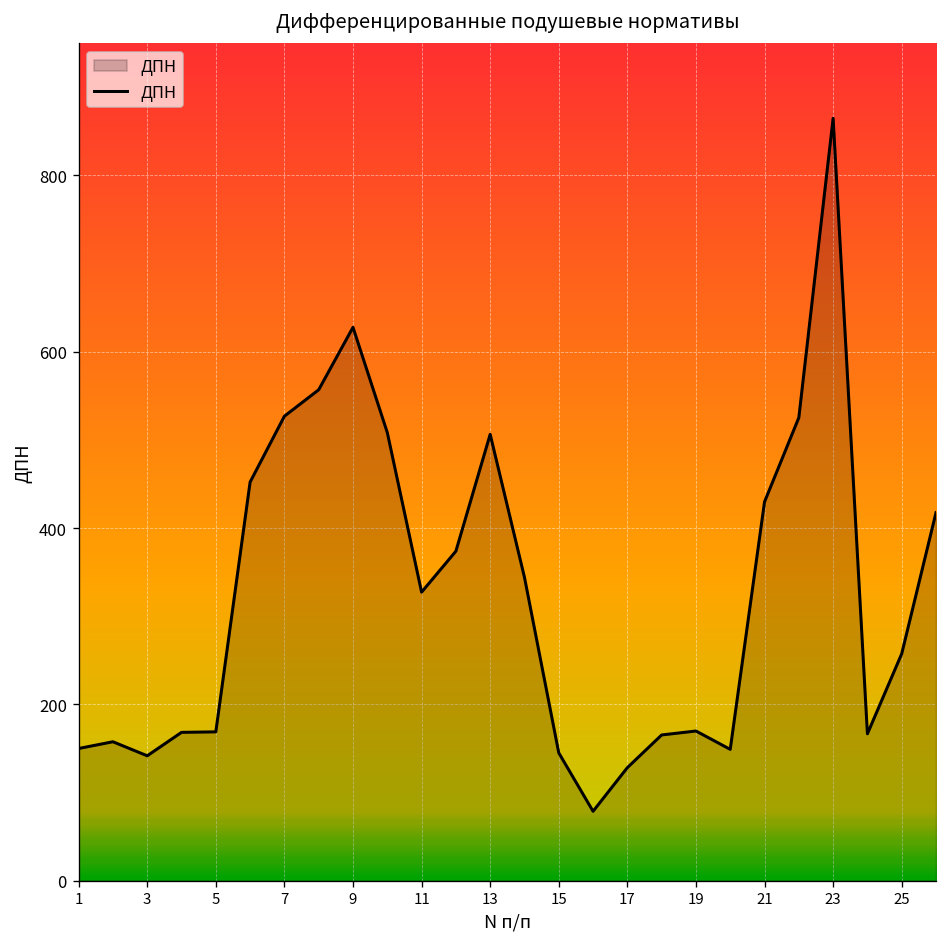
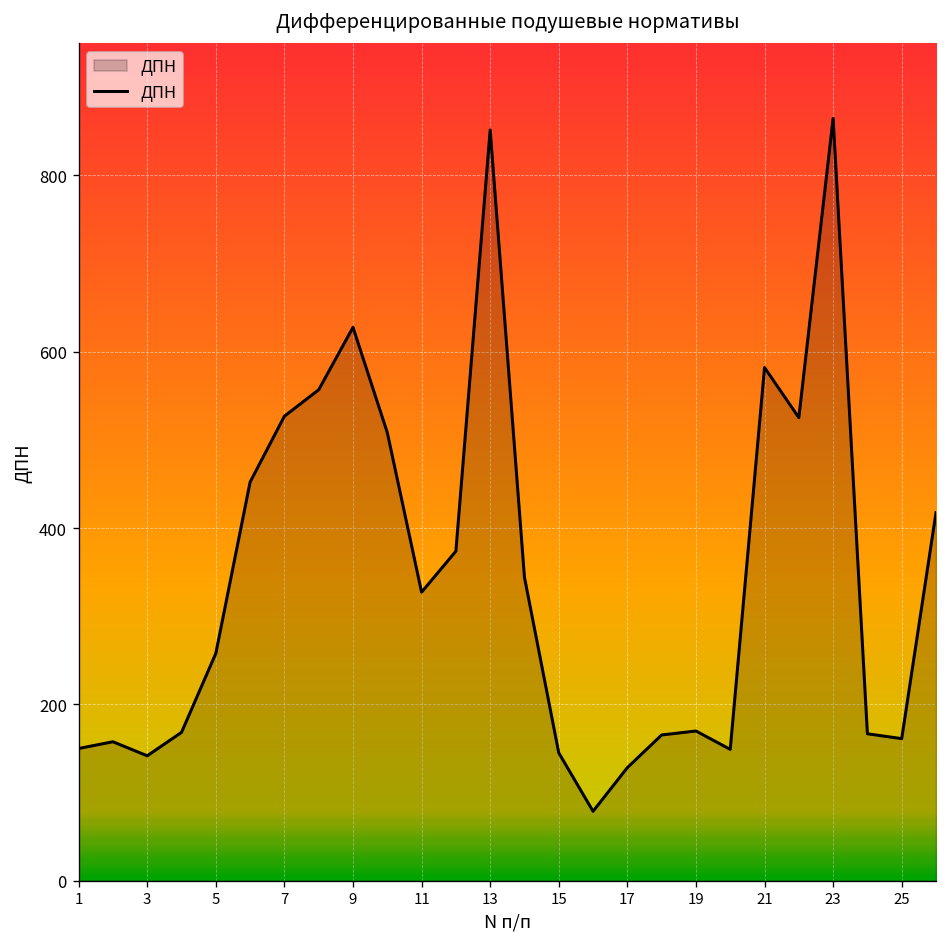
  {
    "1": 150,
    "3": 140,
-   "5": 170,
+   "5": 260,
    "7": 530,
    "9": 630,
    "11": 330,
-   "13": 510,
+   "13": 850,
    "15": 150,
    "17": 130,
    "19": 170,
-   "21": 430,
+   "21": 580,
    "23": 860,
-   "25": 260
+   "25": 160
  }
